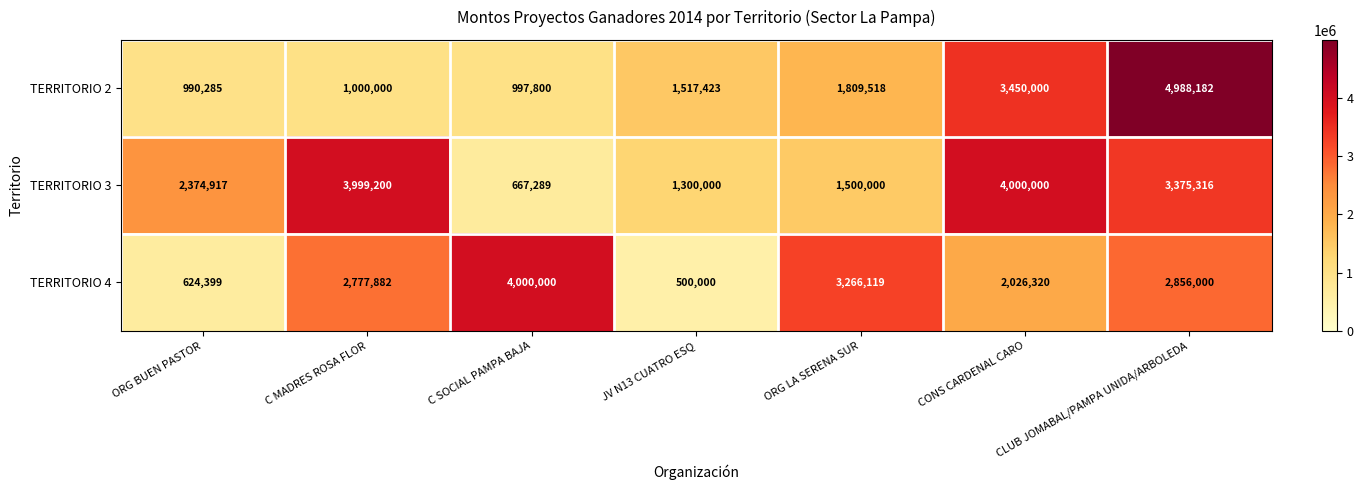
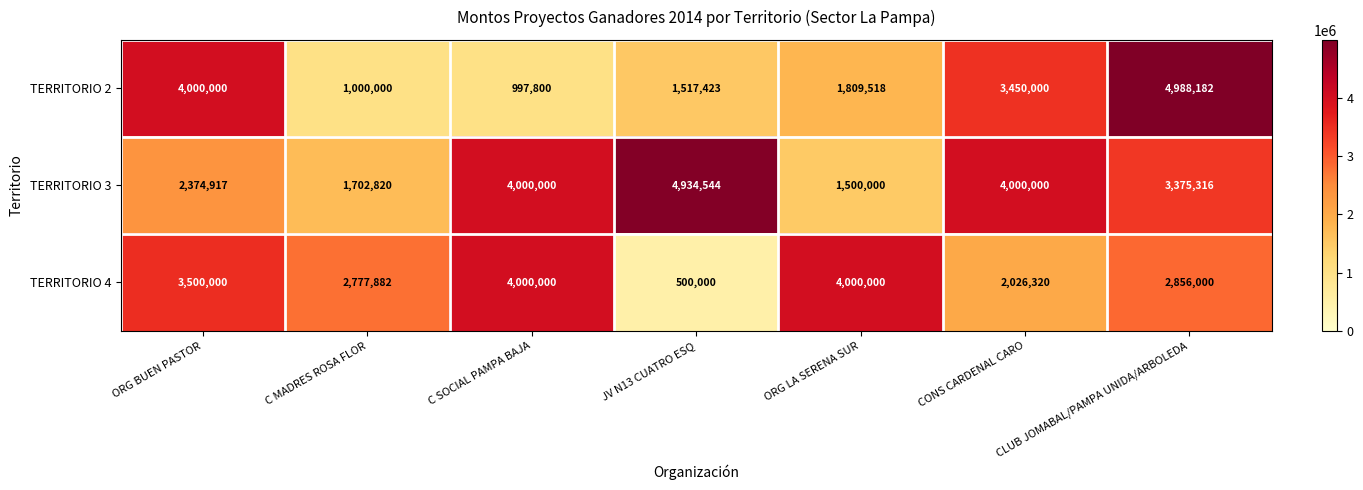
  {
    "TERRITORIO 2": {
-     "ORG BUEN PASTOR": "990,285",
+     "ORG BUEN PASTOR": "4,000,000",
      "C MADRES ROSA FLOR": "1,000,000",
      "C SOCIAL PAMPA BAJA": "997,800",
      "JV N13 CUATRO ESQ": "1,517,423",
      "ORG LA SERENA SUR": "1,809,518",
      "CONS CARDENAL CARO": "3,450,000",
      "CLUB JOMABAL/PAMPA UNIDA/ARBOLEDA": "4,988,182"
    },
    "TERRITORIO 3": {
      "ORG BUEN PASTOR": "2,374,917",
-     "C MADRES ROSA FLOR": "3,999,200",
-     "C SOCIAL PAMPA BAJA": "667,289",
-     "JV N13 CUATRO ESQ": "1,300,000",
+     "C MADRES ROSA FLOR": "1,702,820",
+     "C SOCIAL PAMPA BAJA": "4,000,000",
+     "JV N13 CUATRO ESQ": "4,934,544",
      "ORG LA SERENA SUR": "1,500,000",
      "CONS CARDENAL CARO": "4,000,000",
      "CLUB JOMABAL/PAMPA UNIDA/ARBOLEDA": "3,375,316"
    },
    "TERRITORIO 4": {
-     "ORG BUEN PASTOR": "624,399",
+     "ORG BUEN PASTOR": "3,500,000",
      "C MADRES ROSA FLOR": "2,777,882",
      "C SOCIAL PAMPA BAJA": "4,000,000",
      "JV N13 CUATRO ESQ": "500,000",
-     "ORG LA SERENA SUR": "3,266,119",
+     "ORG LA SERENA SUR": "4,000,000",
      "CONS CARDENAL CARO": "2,026,320",
      "CLUB JOMABAL/PAMPA UNIDA/ARBOLEDA": "2,856,000"
    }
  }
